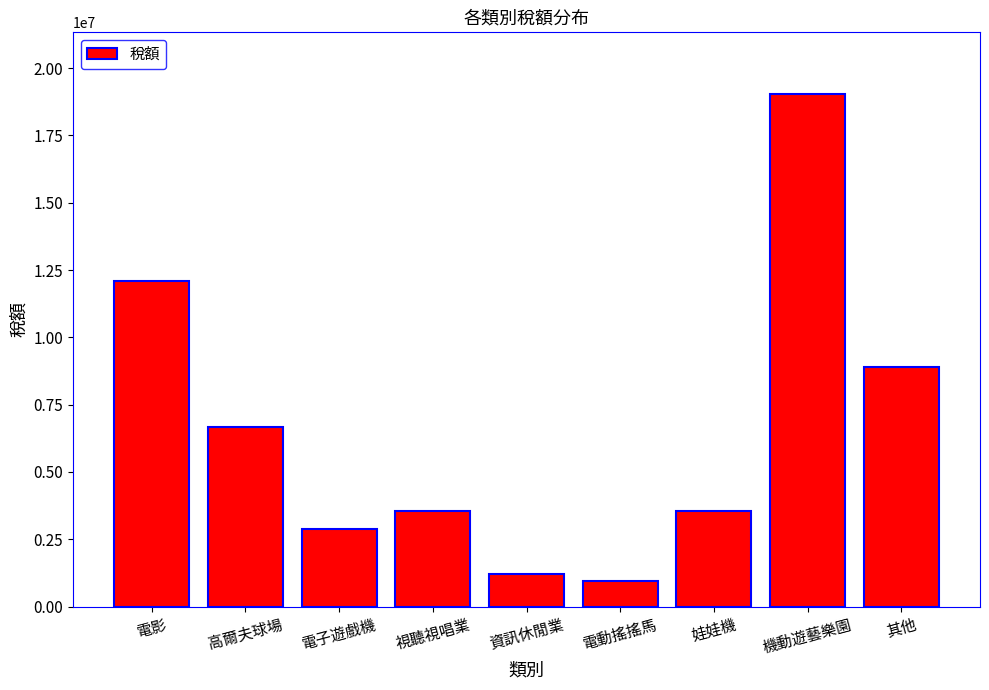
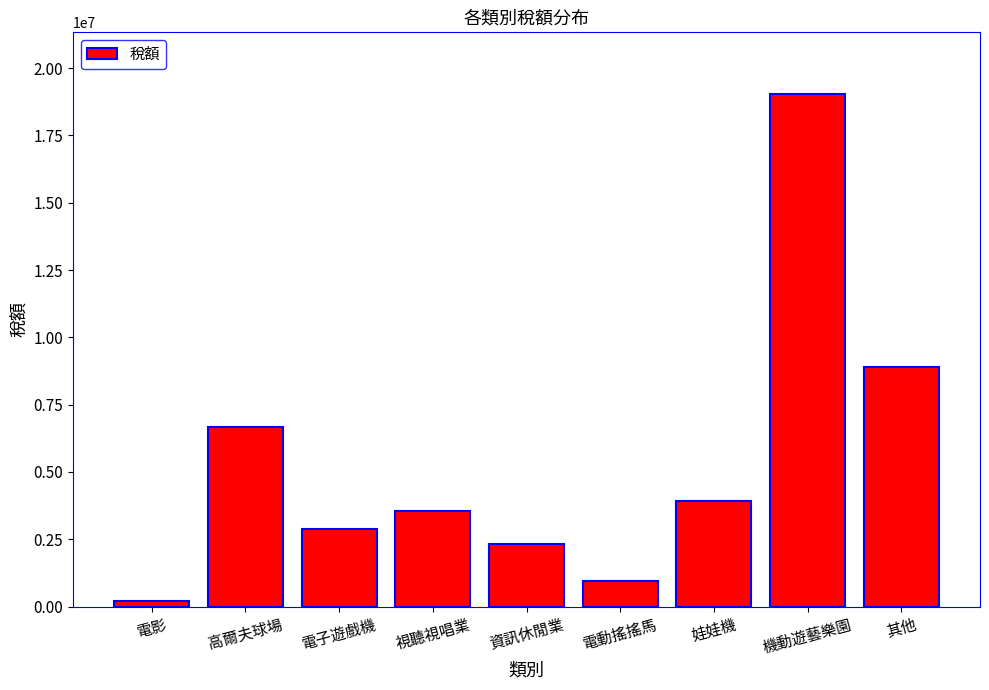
  {
-   "電影": 12100000,
+   "電影": 200000,
    "高爾夫球場": 6700000,
    "電子遊戲機": 2900000,
    "視聽視唱業": 3500000,
-   "資訊休閒業": 1200000,
+   "資訊休閒業": 2300000,
    "電動搖搖馬": 900000,
-   "娃娃機": 3600000,
+   "娃娃機": 3900000,
    "機動遊藝樂園": 19000000,
    "其他": 8900000
  }
